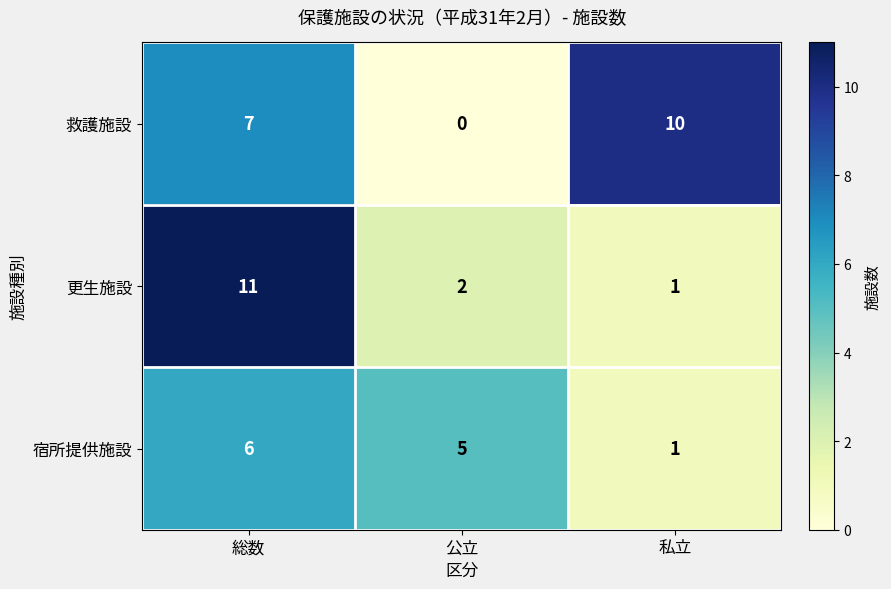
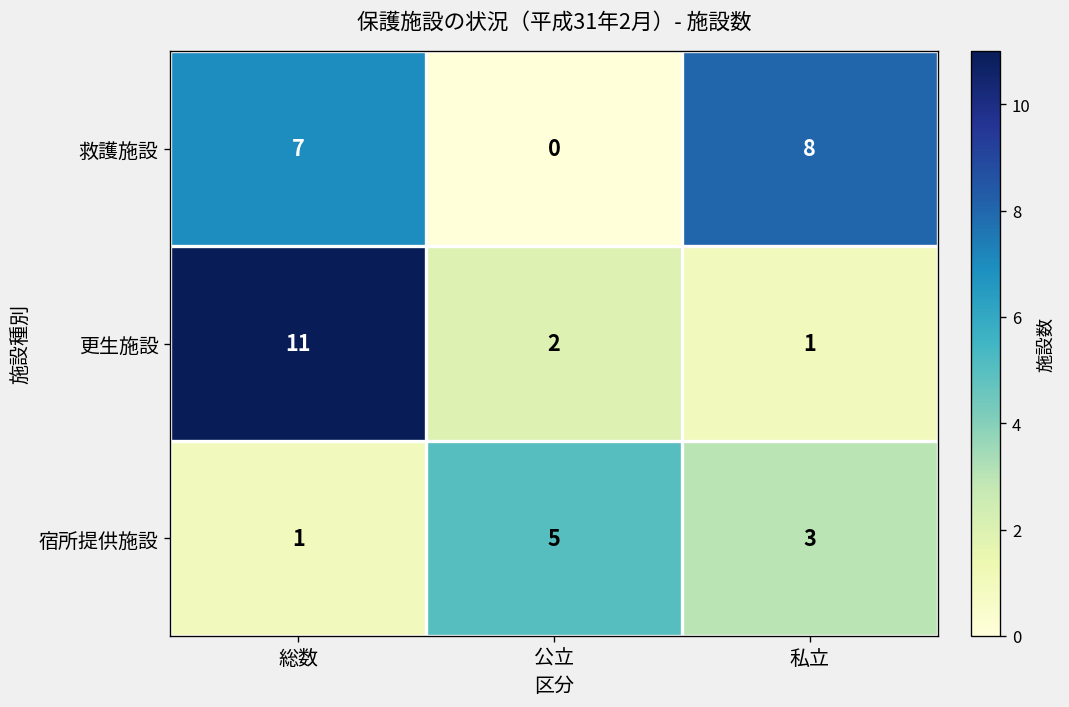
  {
    "救護施設": {
      "総数": 7,
      "公立": 0,
-     "私立": 10
+     "私立": 8
    },
    "更生施設": {
      "総数": 11,
      "公立": 2,
      "私立": 1
    },
    "宿所提供施設": {
-     "総数": 6,
+     "総数": 1,
      "公立": 5,
-     "私立": 1
+     "私立": 3
    }
  }
